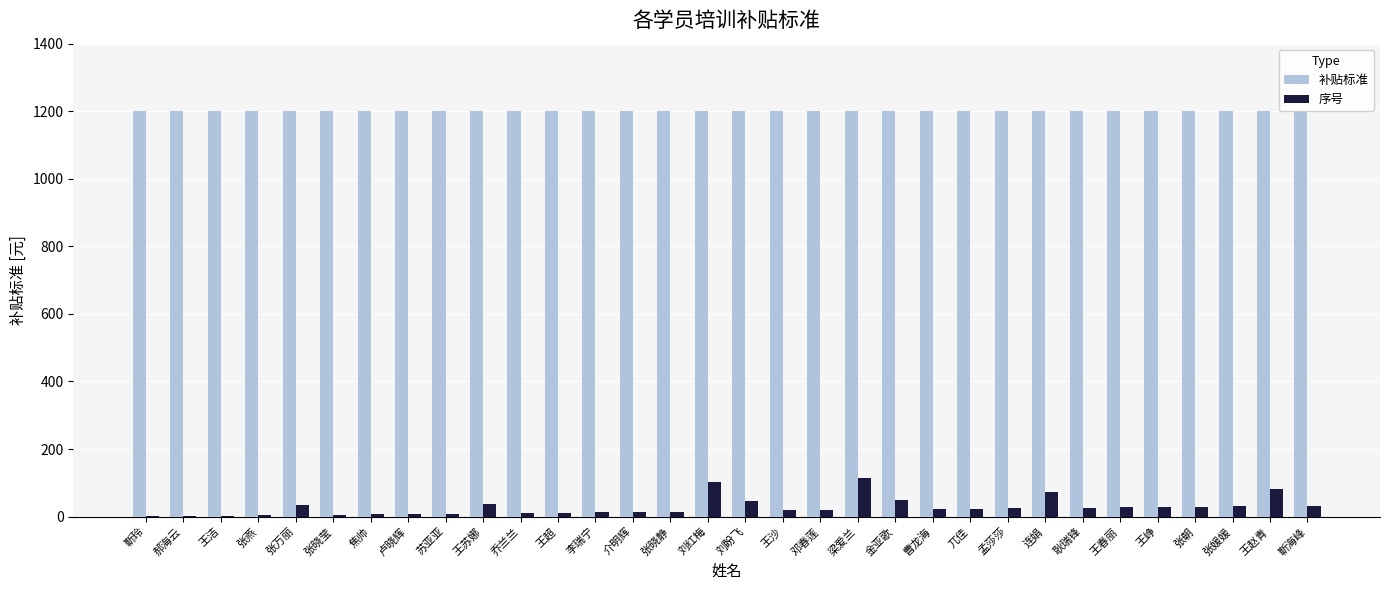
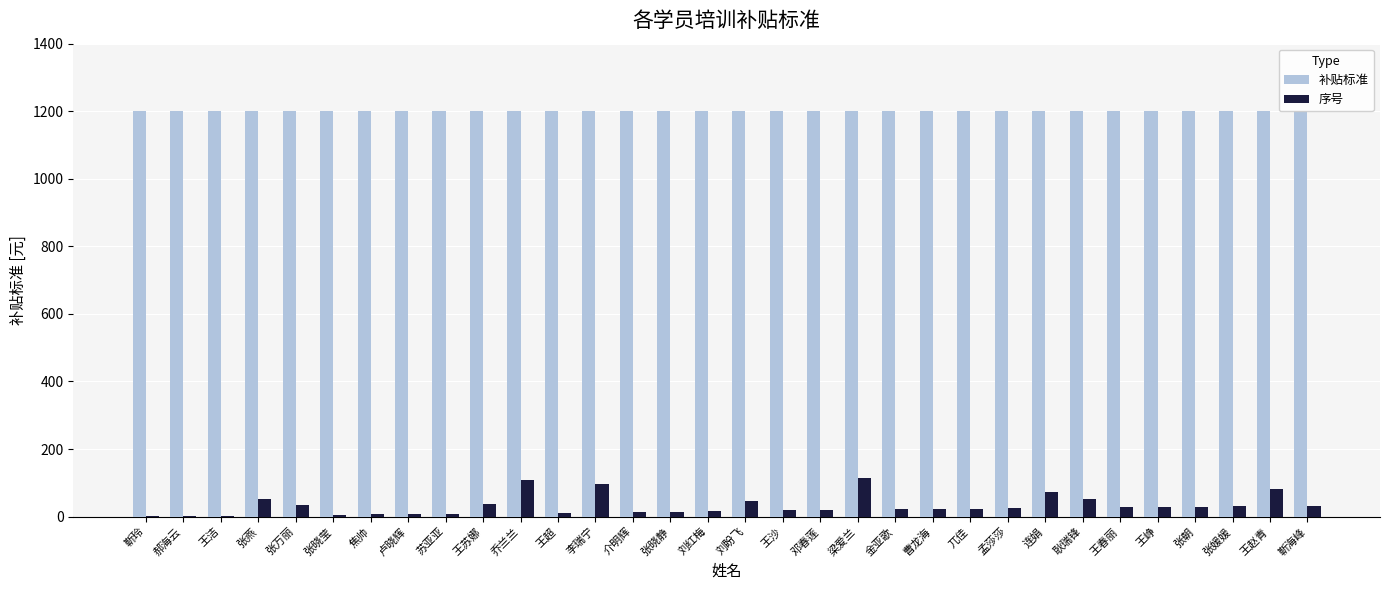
  {
    "补贴标准": {
      "靳玲": 1200,
      "郝海云": 1200,
      "王洁": 1200,
      "张燕": 1200,
      "张万丽": 1200,
      "张晓莹": 1200,
      "焦帅": 1200,
      "卢晓辉": 1200,
      "苏亚亚": 1200,
      "王苏娜": 1200,
      "乔兰兰": 1200,
      "王超": 1200,
      "李瑞宁": 1200,
      "介明辉": 1200,
      "张晓静": 1200,
      "刘红梅": 1200,
      "刘盼飞": 1200,
      "王沙": 1200,
      "邓春莲": 1200,
      "梁爱兰": 1200,
      "金亚歌": 1200,
      "曹龙海": 1200,
      "兀佳": 1200,
      "孟莎莎": 1200,
      "连娟": 1200,
      "耿瑞锋": 1200,
      "王春丽": 1200,
      "王峥": 1200,
      "张朝": 1200,
      "张媛媛": 1200,
      "王赵青": 1200
    },
    "序号": {
-     "张燕": 0,
+     "张燕": 50,
      "张万丽": 40,
      "卢晓辉": 10,
      "苏亚亚": 10,
      "王苏娜": 40,
-     "乔兰兰": 10,
+     "乔兰兰": 110,
      "王超": 10,
-     "李瑞宁": 10,
+     "李瑞宁": 100,
      "介明辉": 10,
      "张晓静": 20,
-     "刘红梅": 100,
+     "刘红梅": 20,
      "刘盼飞": 50,
      "王沙": 20,
      "邓春莲": 20,
      "梁爱兰": 120,
-     "金亚歌": 50,
+     "金亚歌": 20,
      "曹龙海": 20,
      "兀佳": 20,
      "孟莎莎": 20,
      "连娟": 70,
-     "耿瑞锋": 30,
+     "耿瑞锋": 50,
      "王春丽": 30,
      "王峥": 30,
      "张朝": 30,
      "张媛媛": 30,
      "王赵青": 80,
      "靳海峰": 30
    }
  }
